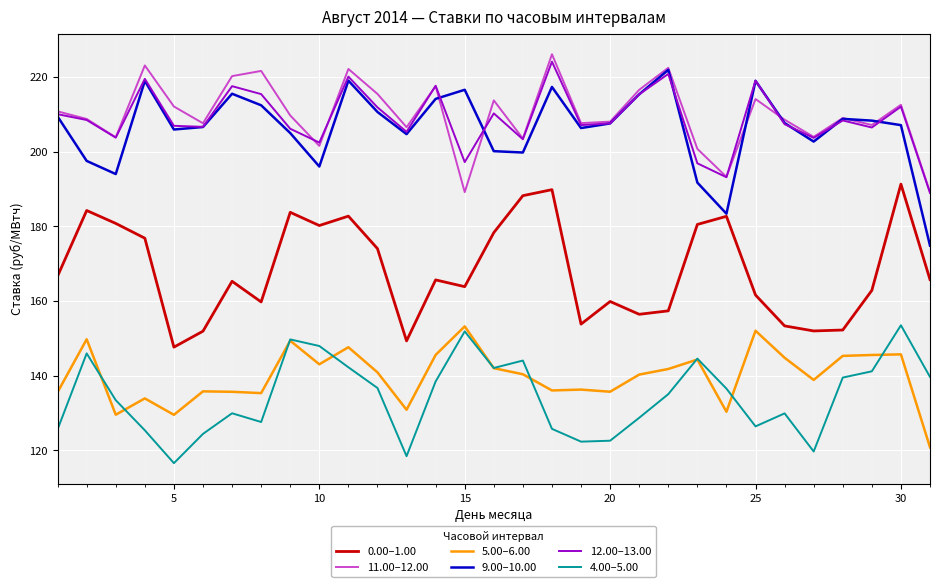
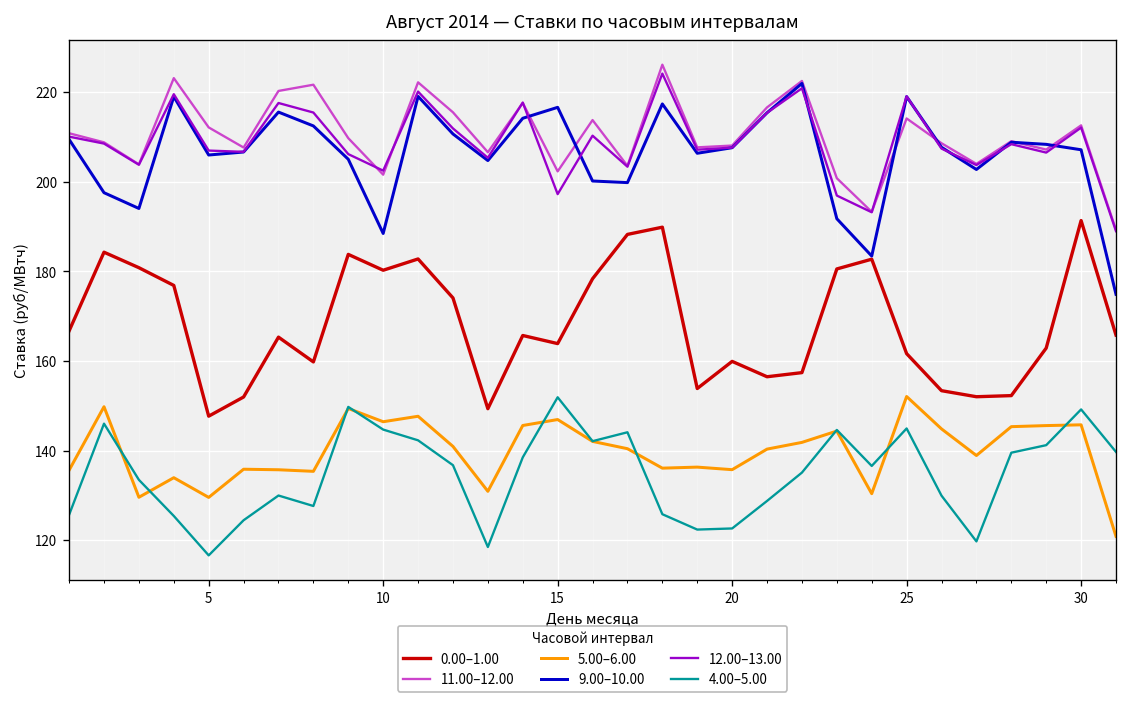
  {
    "0.00–1.00": {
      "5": 148,
      "10": 180,
      "15": 164,
      "20": 160,
      "25": 162,
      "30": 191
    },
    "11.00–12.00": {
      "5": 212,
      "10": 202,
-     "15": 189,
+     "15": 202,
      "25": 214
    },
    "5.00–6.00": {
      "5": 130,
-     "10": 143,
-     "15": 153,
+     "10": 146,
+     "15": 147,
      "20": 136,
      "25": 152,
      "30": 146
    },
    "9.00–10.00": {
      "5": 206,
-     "10": 196,
+     "10": 188,
      "15": 217,
      "30": 207
    },
    "12.00–13.00": {
      "5": 207,
      "10": 202,
      "15": 197
    },
    "4.00–5.00": {
      "5": 117,
-     "10": 148,
+     "10": 145,
      "15": 152,
      "20": 123,
-     "25": 126,
-     "30": 154
+     "25": 145,
+     "30": 149
    }
  }
